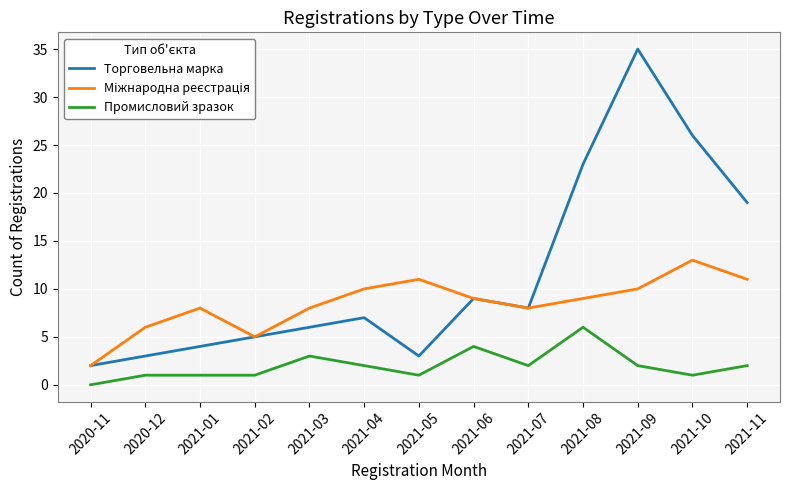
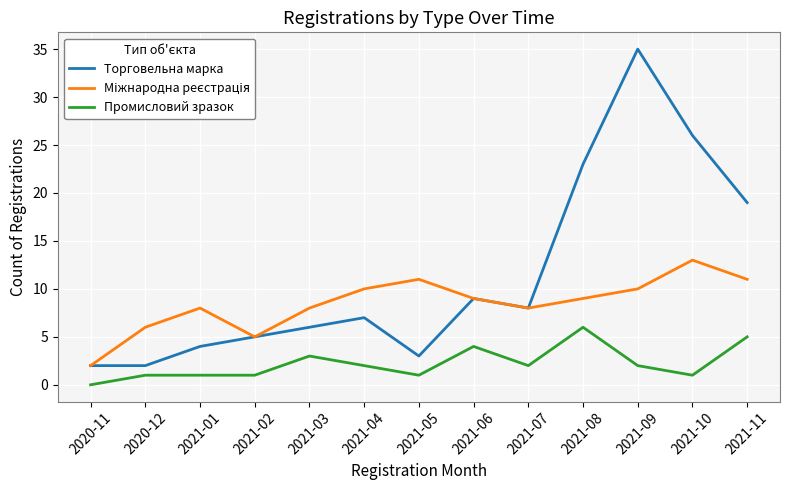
  {
    "Торговельна марка": {
-     "2020-12": 3,
+     "2020-12": 2,
      "2021-01": 4,
      "2021-03": 6,
      "2021-04": 7,
      "2021-05": 3,
      "2021-08": 23,
      "2021-09": 35,
      "2021-10": 26,
      "2021-11": 19
    },
    "Міжнародна реєстрація": {
      "2020-12": 6,
      "2021-01": 8,
      "2021-03": 8,
      "2021-04": 10,
      "2021-05": 11,
      "2021-08": 9,
      "2021-09": 10,
      "2021-10": 13,
      "2021-11": 11
    },
    "Промисловий зразок": {
      "2020-11": 0,
      "2020-12": 1,
      "2021-01": 1,
      "2021-02": 1,
      "2021-03": 3,
      "2021-04": 2,
      "2021-05": 1,
      "2021-06": 4,
      "2021-07": 2,
      "2021-08": 6,
      "2021-09": 2,
      "2021-10": 1,
-     "2021-11": 2
+     "2021-11": 5
    }
  }
